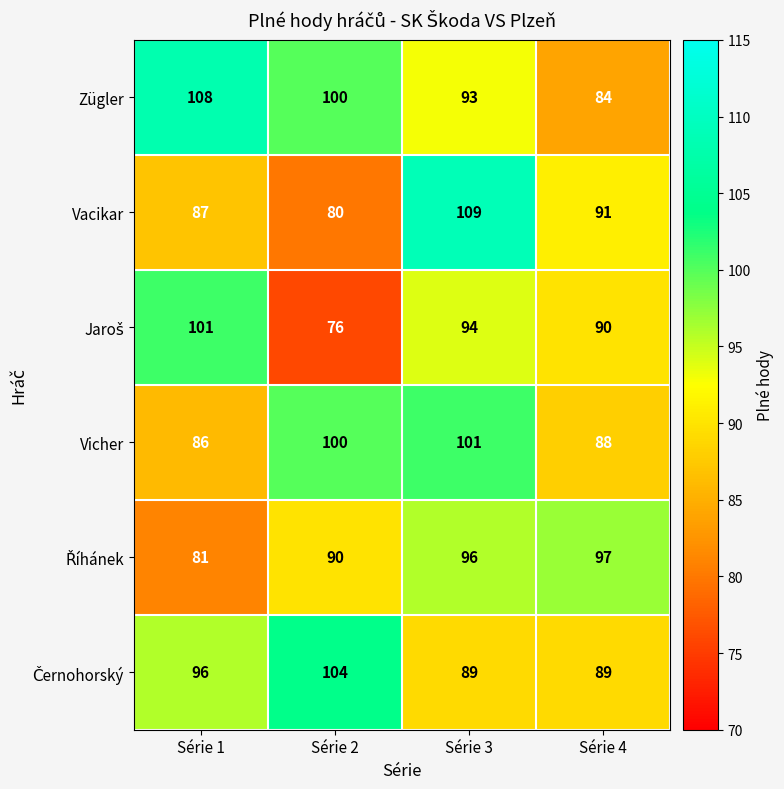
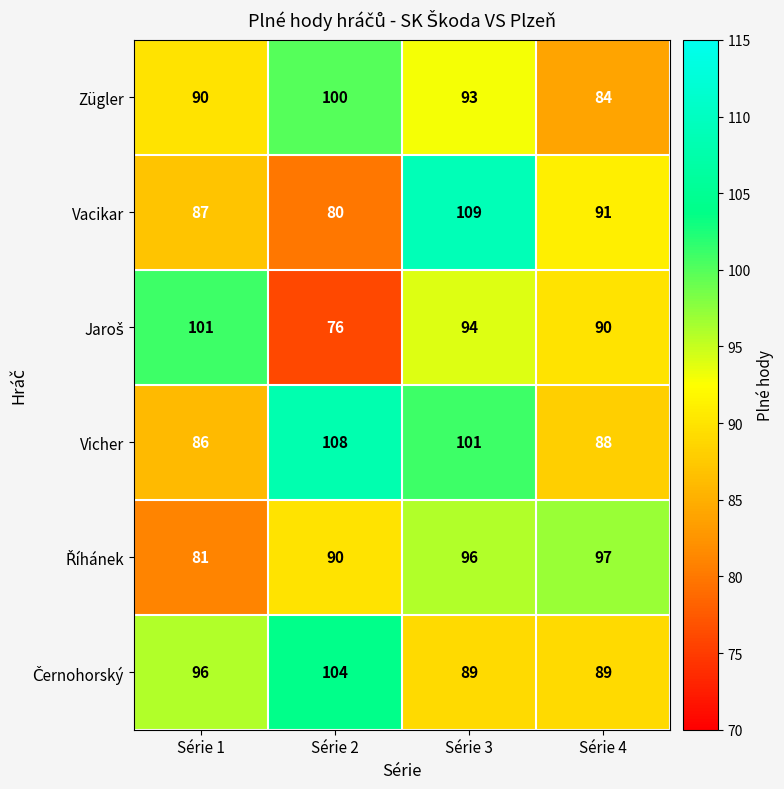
  {
    "Zügler": {
-     "Série 1": 108,
+     "Série 1": 90,
      "Série 2": 100,
      "Série 3": 93,
      "Série 4": 84
    },
    "Vacikar": {
      "Série 1": 87,
      "Série 2": 80,
      "Série 3": 109,
      "Série 4": 91
    },
    "Jaroš": {
      "Série 1": 101,
      "Série 2": 76,
      "Série 3": 94,
      "Série 4": 90
    },
    "Vicher": {
      "Série 1": 86,
-     "Série 2": 100,
+     "Série 2": 108,
      "Série 3": 101,
      "Série 4": 88
    },
    "Říhánek": {
      "Série 1": 81,
      "Série 2": 90,
      "Série 3": 96,
      "Série 4": 97
    },
    "Černohorský": {
      "Série 1": 96,
      "Série 2": 104,
      "Série 3": 89,
      "Série 4": 89
    }
  }
